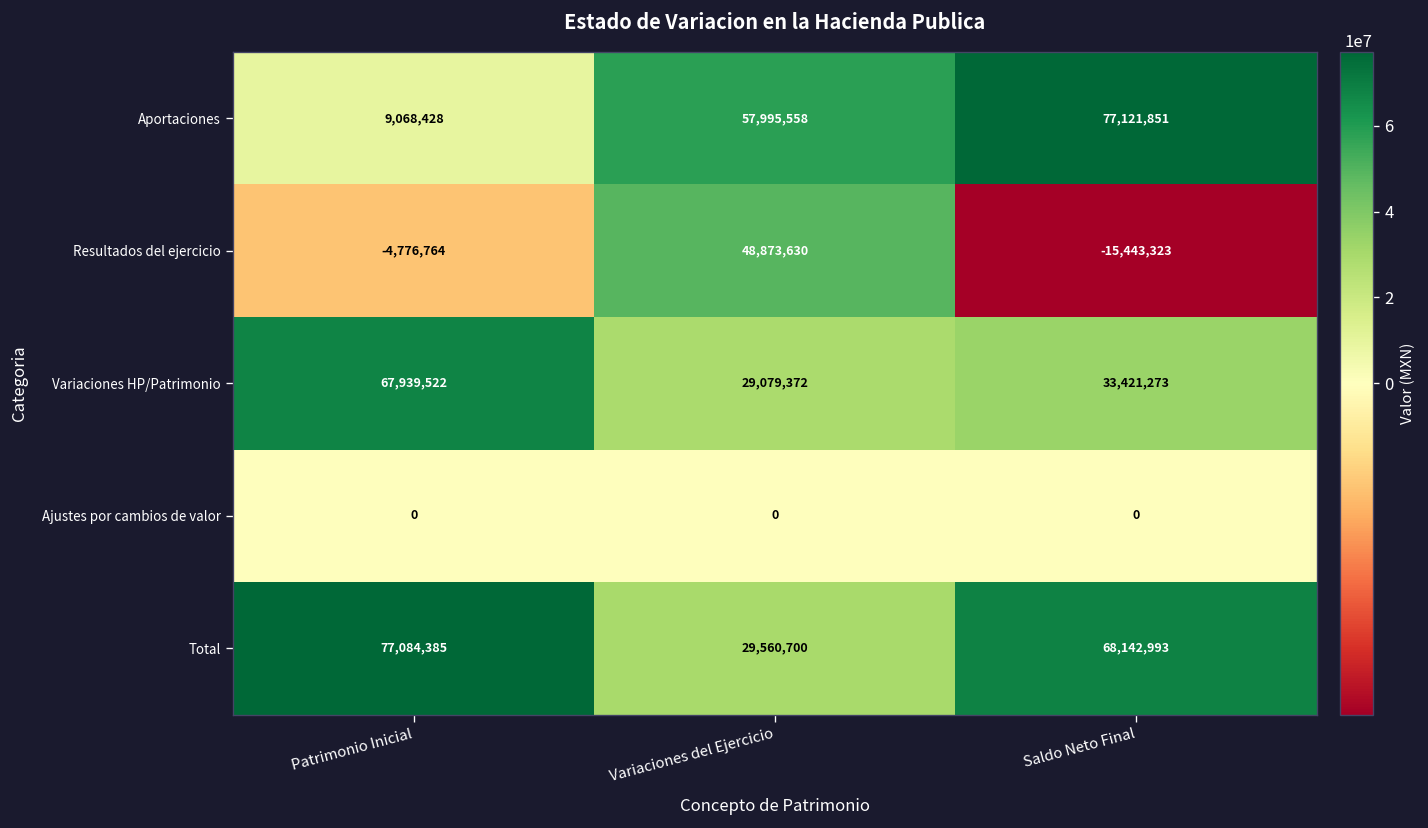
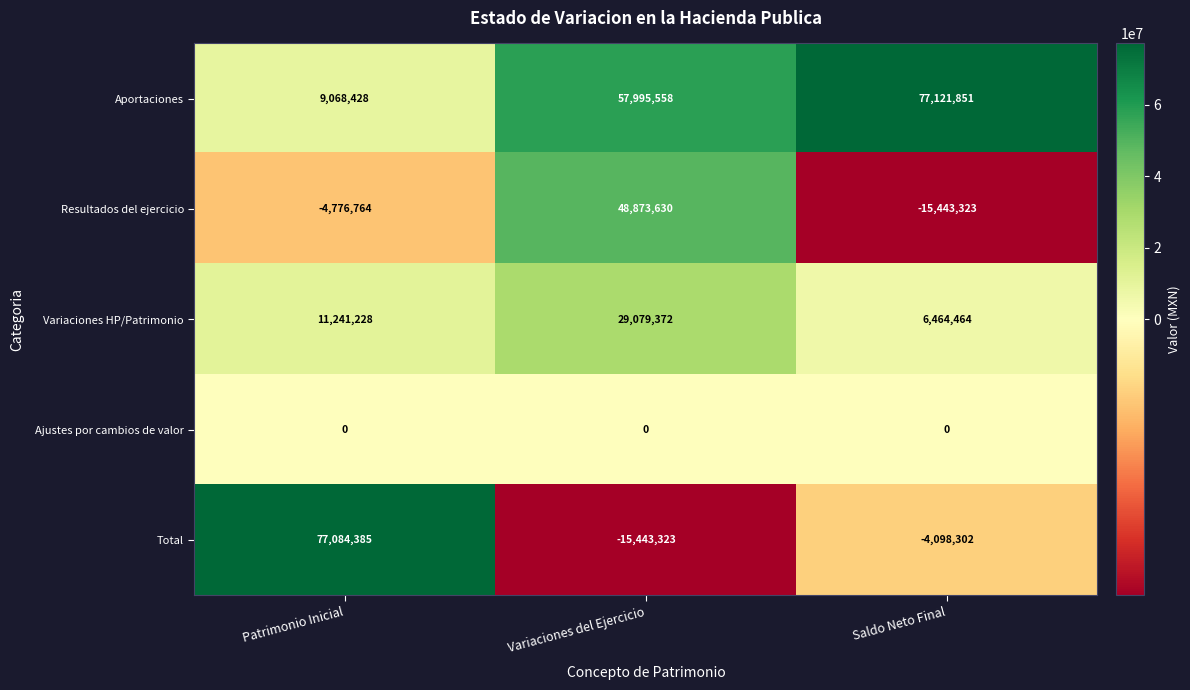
  {
    "Aportaciones": {
      "Patrimonio Inicial": "9,068,428",
      "Variaciones del Ejercicio": "57,995,558",
      "Saldo Neto Final": "77,121,851"
    },
    "Resultados del ejercicio": {
      "Patrimonio Inicial": "-4,776,764",
      "Variaciones del Ejercicio": "48,873,630",
      "Saldo Neto Final": "-15,443,323"
    },
    "Variaciones HP/Patrimonio": {
-     "Patrimonio Inicial": "67,939,522",
+     "Patrimonio Inicial": "11,241,228",
      "Variaciones del Ejercicio": "29,079,372",
-     "Saldo Neto Final": "33,421,273"
+     "Saldo Neto Final": "6,464,464"
    },
    "Ajustes por cambios de valor": {
      "Patrimonio Inicial": "0",
      "Variaciones del Ejercicio": "0",
      "Saldo Neto Final": "0"
    },
    "Total": {
      "Patrimonio Inicial": "77,084,385",
-     "Variaciones del Ejercicio": "29,560,700",
-     "Saldo Neto Final": "68,142,993"
+     "Variaciones del Ejercicio": "-15,443,323",
+     "Saldo Neto Final": "-4,098,302"
    }
  }
